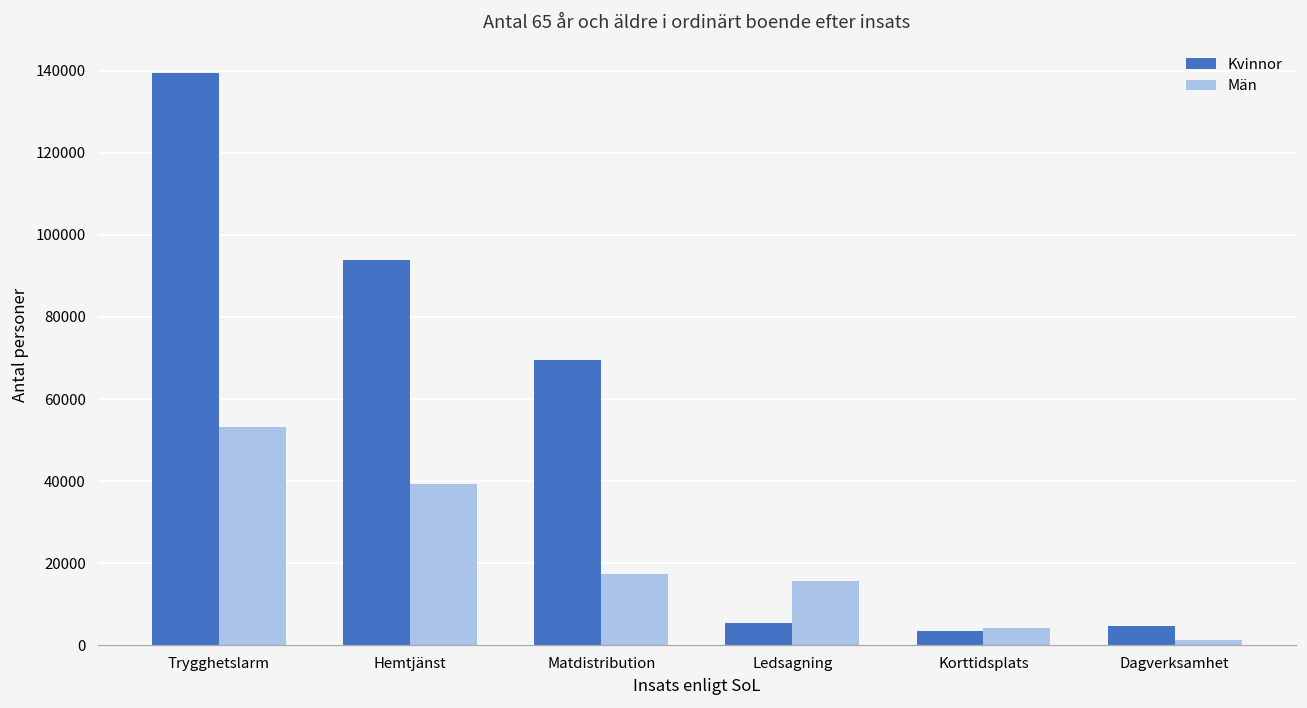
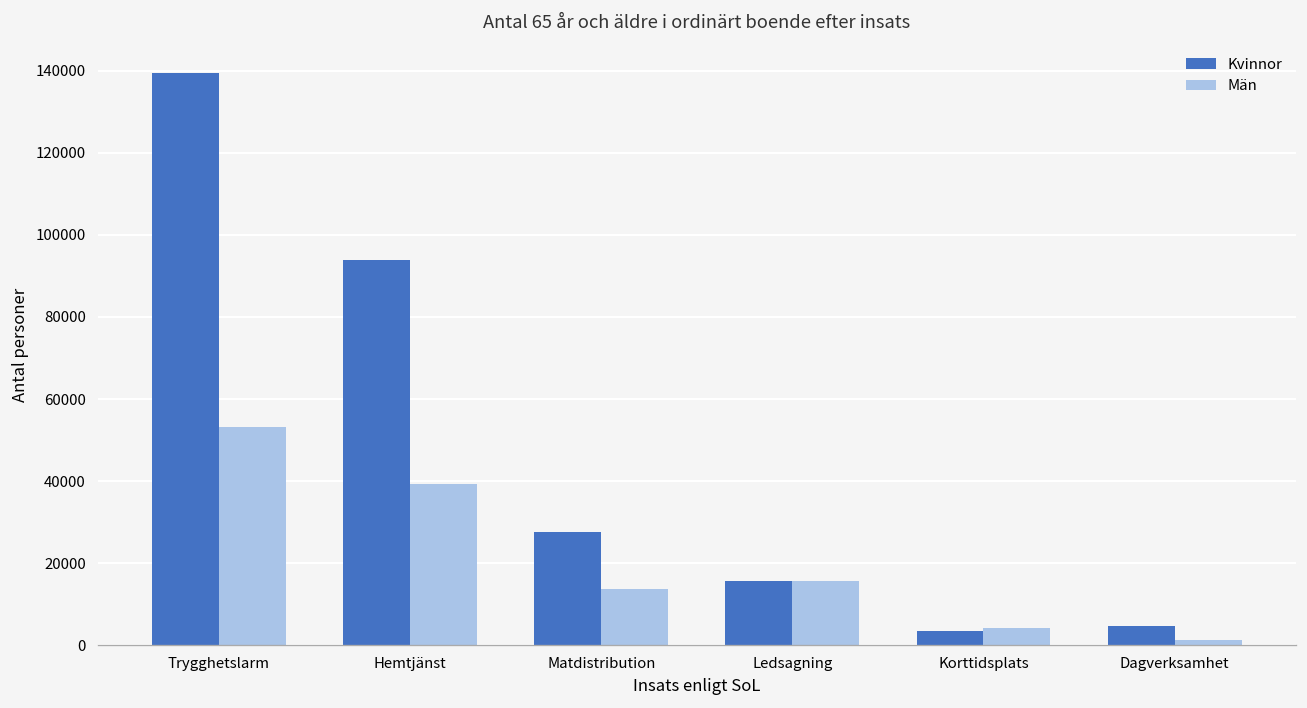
  {
    "Kvinnor": {
      "Trygghetslarm": 139000,
      "Hemtjänst": 94000,
-     "Matdistribution": 69000,
-     "Ledsagning": 5000,
+     "Matdistribution": 28000,
+     "Ledsagning": 16000,
      "Korttidsplats": 3000,
      "Dagverksamhet": 5000
    },
    "Män": {
      "Trygghetslarm": 53000,
      "Hemtjänst": 39000,
-     "Matdistribution": 17000,
+     "Matdistribution": 14000,
      "Ledsagning": 16000,
      "Korttidsplats": 4000,
      "Dagverksamhet": 1000
    }
  }
